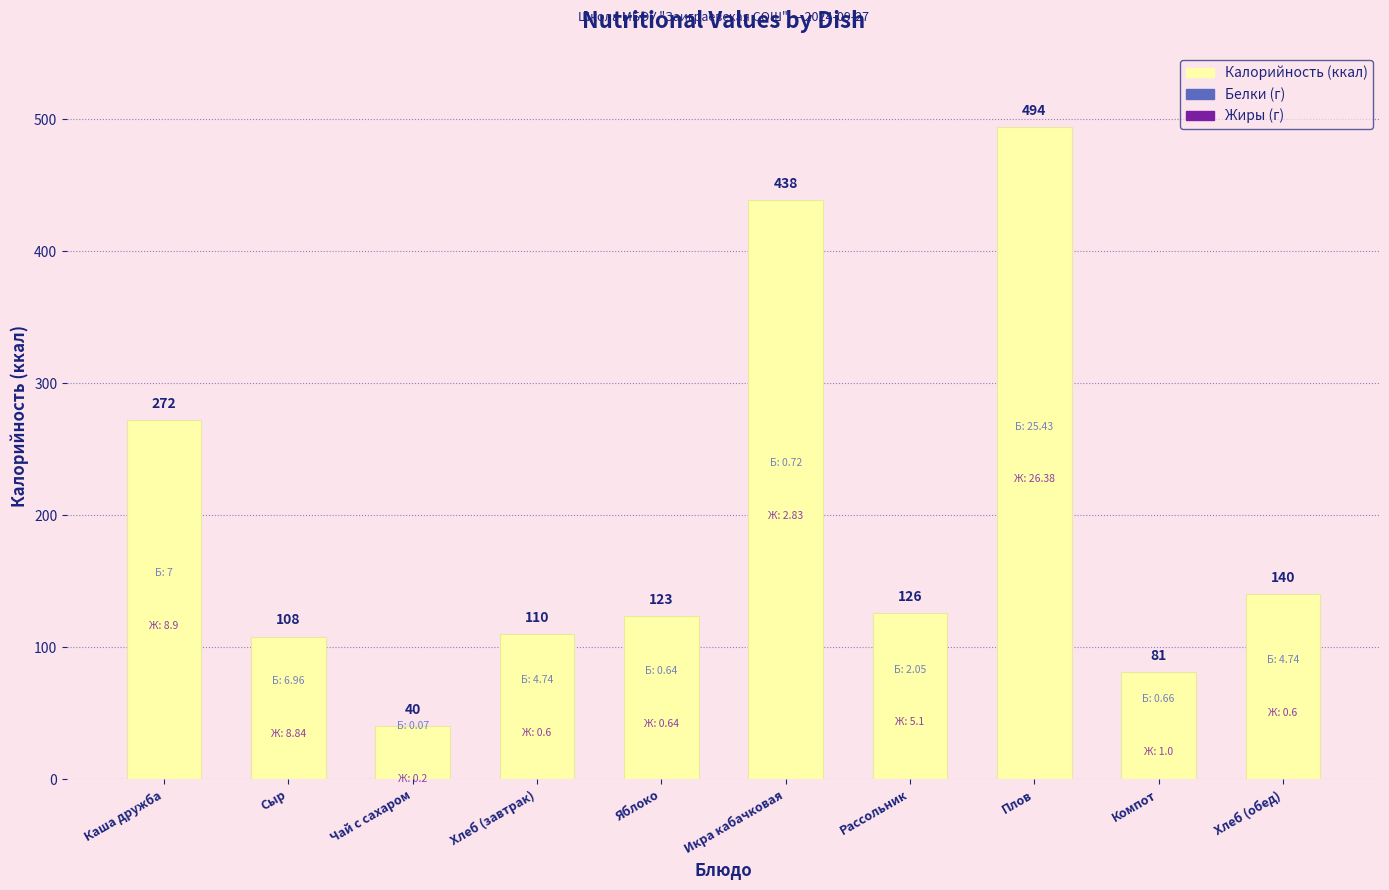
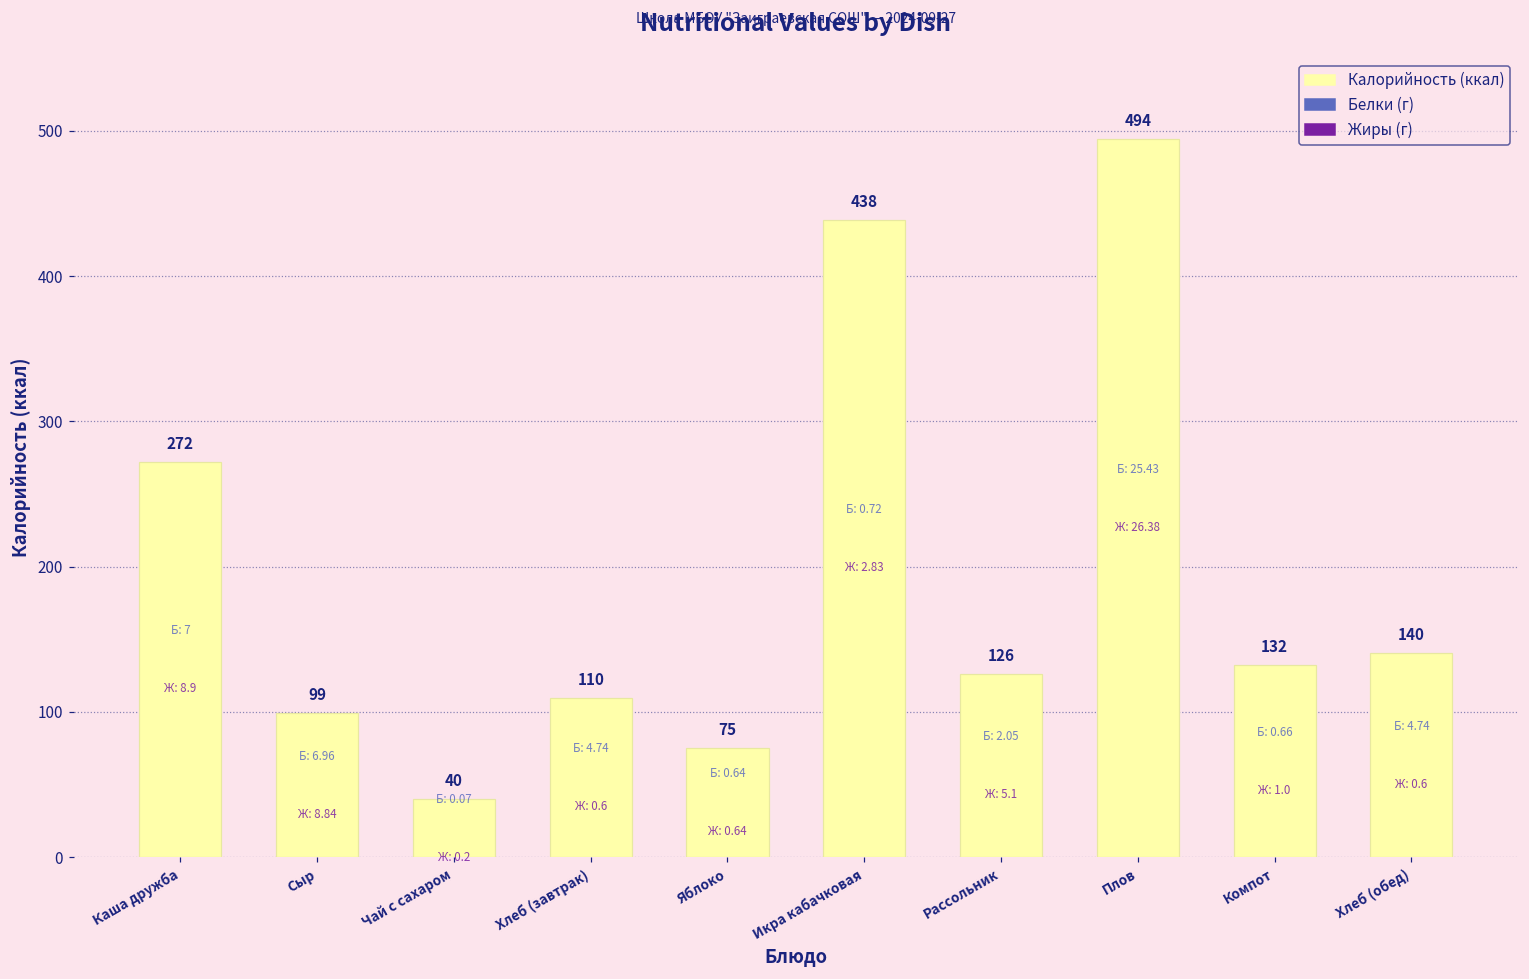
  {
    "Каша дружба": 272,
-   "Сыр": 108,
+   "Сыр": 99,
    "Чай с сахаром": 40,
    "Хлеб (завтрак)": 110,
-   "Яблоко": 123,
+   "Яблоко": 75,
    "Икра кабачковая": 438,
    "Рассольник": 126,
    "Плов": 494,
-   "Компот": 81,
+   "Компот": 132,
    "Хлеб (обед)": 140
  }
